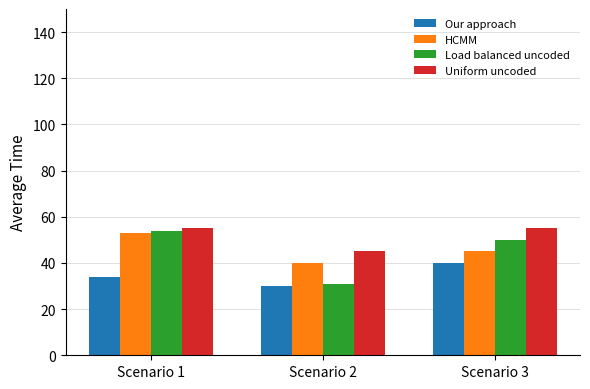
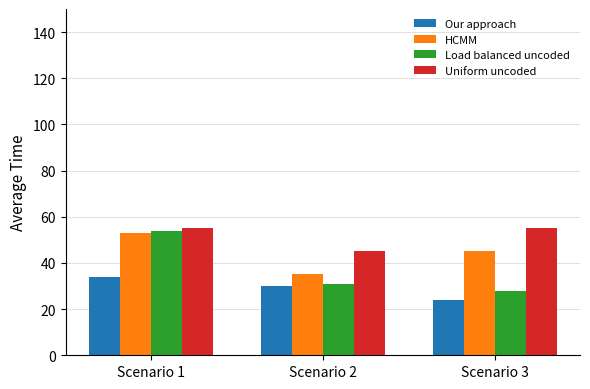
  {
    "Our approach": {
      "Scenario 1": 34,
      "Scenario 2": 30,
-     "Scenario 3": 40
+     "Scenario 3": 24
    },
    "HCMM": {
      "Scenario 1": 53,
-     "Scenario 2": 40,
+     "Scenario 2": 35,
      "Scenario 3": 45
    },
    "Load balanced uncoded": {
      "Scenario 1": 54,
      "Scenario 2": 31,
-     "Scenario 3": 50
+     "Scenario 3": 28
    },
    "Uniform uncoded": {
      "Scenario 1": 55,
      "Scenario 2": 45,
      "Scenario 3": 55
    }
  }
